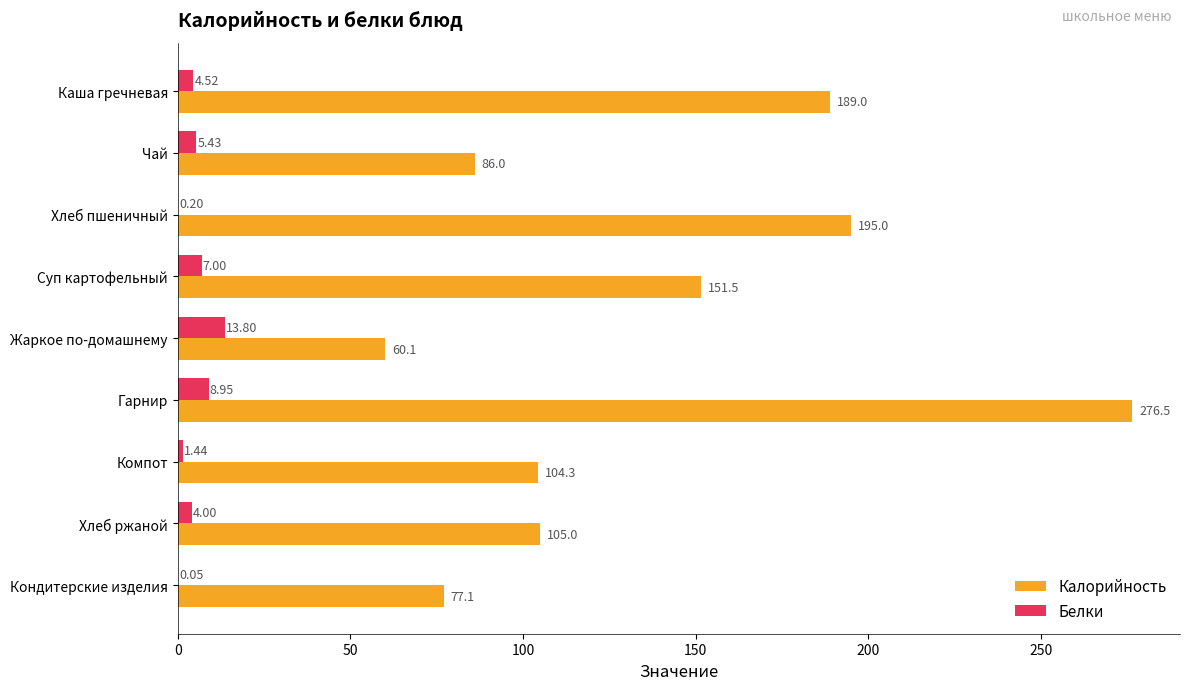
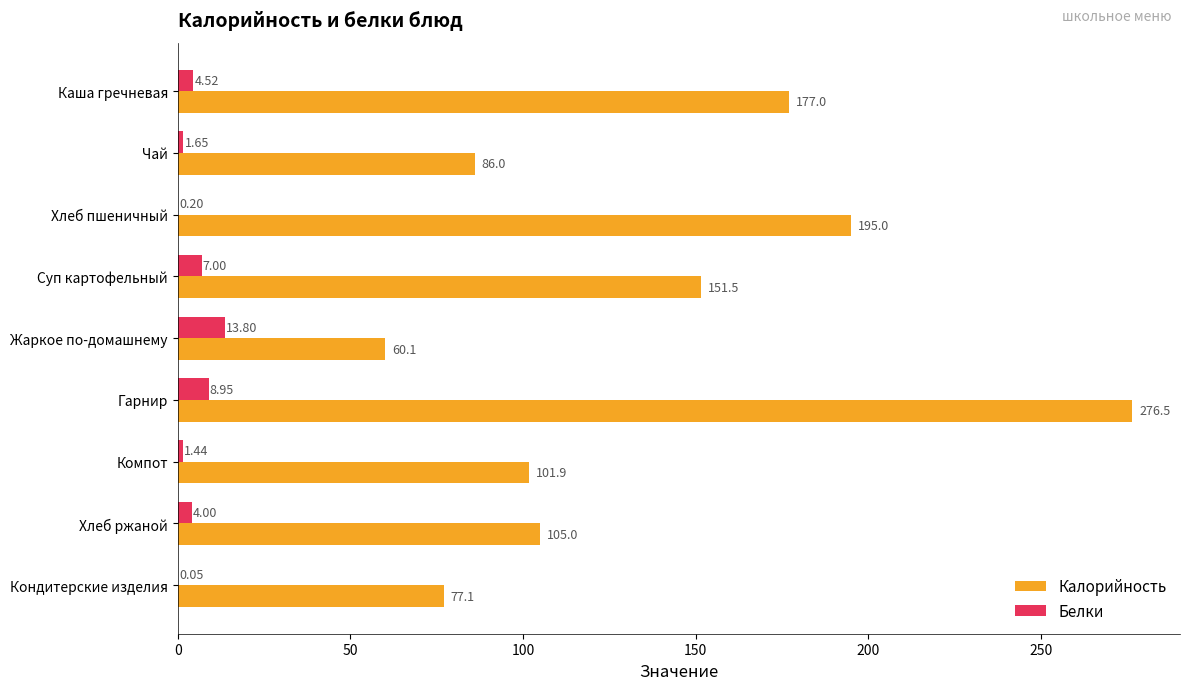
  {
    "Калорийность": {
-     "Каша гречневая": 189.0,
+     "Каша гречневая": 177.0,
      "Чай": 86.0,
      "Хлеб пшеничный": 195.0,
      "Суп картофельный": 151.5,
      "Жаркое по-домашнему": 60.1,
      "Гарнир": 276.5,
-     "Компот": 104.3,
+     "Компот": 101.9,
      "Хлеб ржаной": 105.0,
      "Кондитерские изделия": 77.1
    },
    "Белки": {
      "Каша гречневая": 4.52,
-     "Чай": 5.43,
+     "Чай": 1.65,
      "Хлеб пшеничный": 0.20,
      "Суп картофельный": 7.00,
      "Жаркое по-домашнему": 13.80,
      "Гарнир": 8.95,
      "Компот": 1.44,
      "Хлеб ржаной": 4.00,
      "Кондитерские изделия": 0.05
    }
  }
